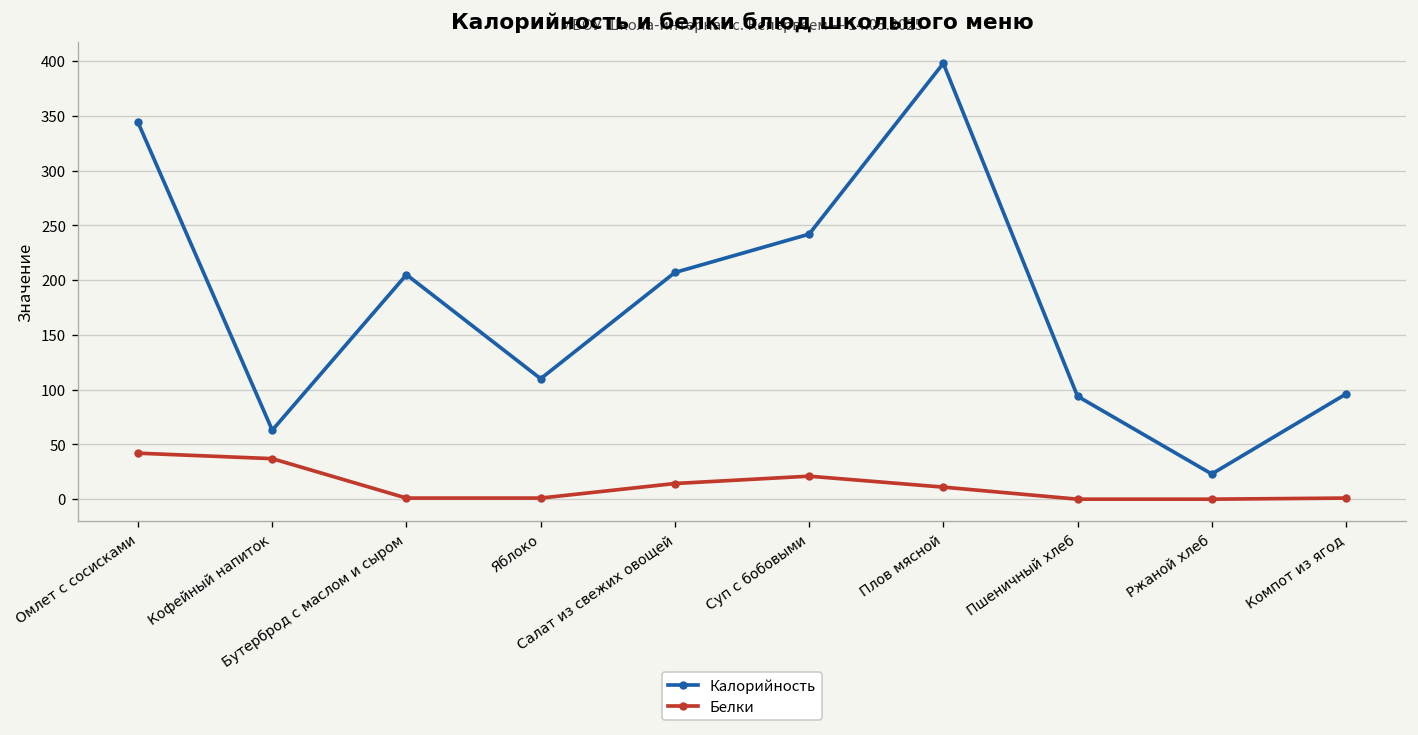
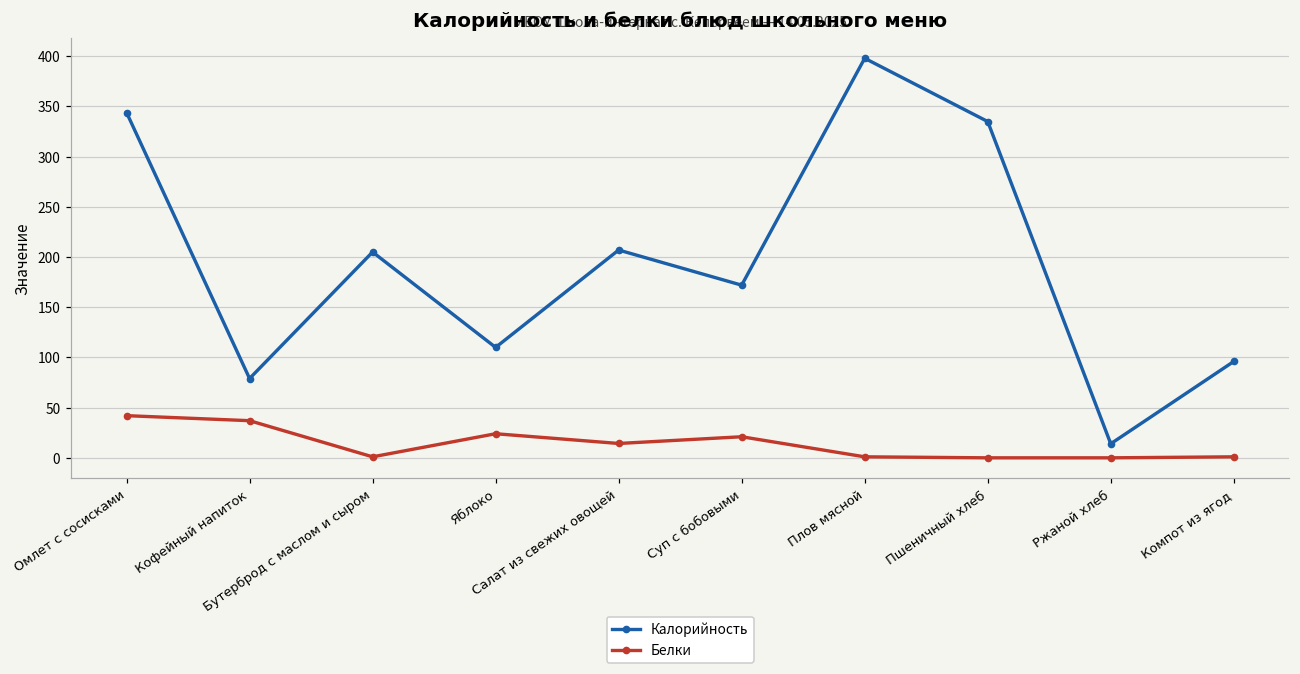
  {
    "Калорийность": {
      "Омлет с сосисками": 340,
-     "Кофейный напиток": 60,
+     "Кофейный напиток": 80,
      "Бутерброд с маслом и сыром": 210,
      "Яблоко": 110,
      "Салат из свежих овощей": 210,
-     "Суп с бобовыми": 240,
+     "Суп с бобовыми": 170,
      "Плов мясной": 400,
-     "Пшеничный хлеб": 90,
-     "Ржаной хлеб": 20,
+     "Пшеничный хлеб": 340,
+     "Ржаной хлеб": 10,
      "Компот из ягод": 100
    },
    "Белки": {
      "Омлет с сосисками": 40,
      "Кофейный напиток": 40,
      "Бутерброд с маслом и сыром": 0,
-     "Яблоко": 0,
+     "Яблоко": 20,
      "Салат из свежих овощей": 10,
      "Суп с бобовыми": 20,
-     "Плов мясной": 10,
+     "Плов мясной": 0,
      "Пшеничный хлеб": 0,
      "Ржаной хлеб": 0,
      "Компот из ягод": 0
    }
  }
